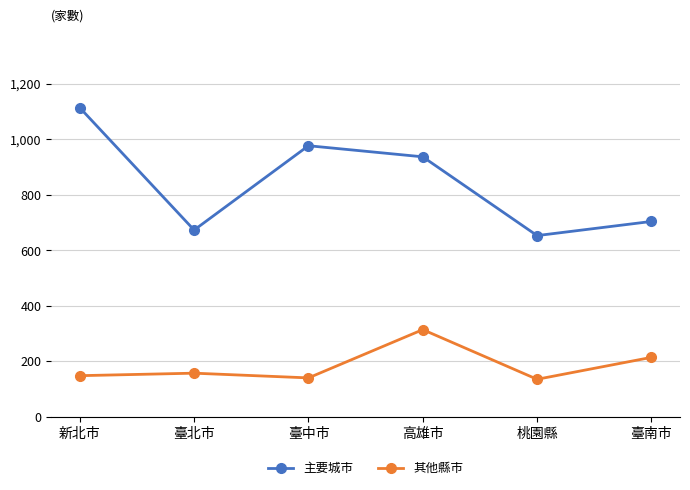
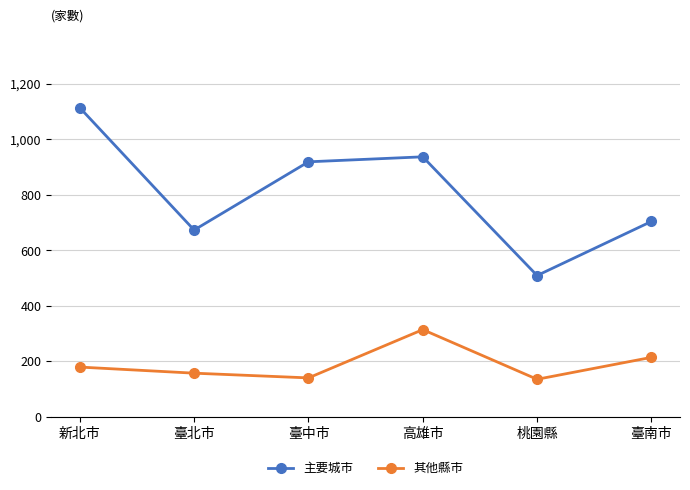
  {
    "主要城市": {
      "新北市": "1,110",
      "臺北市": "670",
-     "臺中市": "980",
+     "臺中市": "920",
      "高雄市": "940",
-     "桃園縣": "650",
+     "桃園縣": "510",
      "臺南市": "700"
    },
    "其他縣市": {
-     "新北市": "150",
+     "新北市": "180",
      "臺北市": "160",
      "臺中市": "140",
      "高雄市": "310",
      "桃園縣": "140",
      "臺南市": "210"
    }
  }
